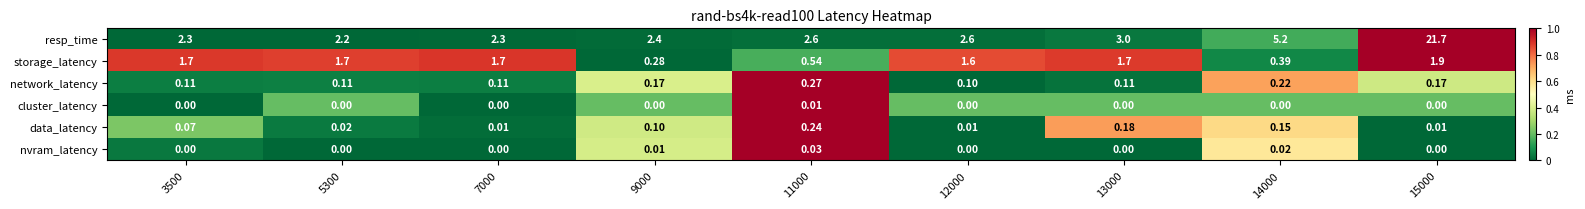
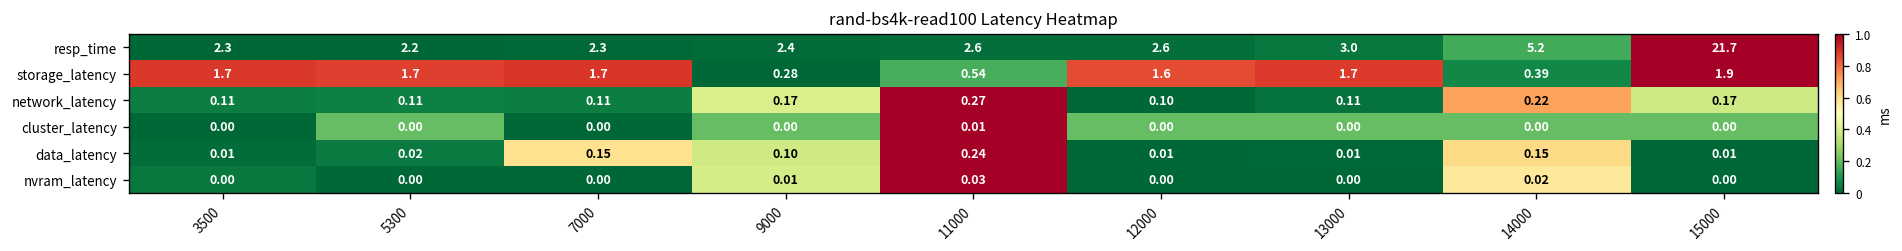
  {
    "resp_time": {
      "3500": 2.3,
      "5300": 2.2,
      "7000": 2.3,
      "9000": 2.4,
      "11000": 2.6,
      "12000": 2.6,
      "13000": 3.0,
      "14000": 5.2,
      "15000": 21.7
    },
    "storage_latency": {
      "3500": 1.7,
      "5300": 1.7,
      "7000": 1.7,
      "9000": 0.28,
      "11000": 0.54,
      "12000": 1.6,
      "13000": 1.7,
      "14000": 0.39,
      "15000": 1.9
    },
    "network_latency": {
      "3500": 0.11,
      "5300": 0.11,
      "7000": 0.11,
      "9000": 0.17,
      "11000": 0.27,
      "12000": 0.10,
      "13000": 0.11,
      "14000": 0.22,
      "15000": 0.17
    },
    "cluster_latency": {
      "3500": 0.00,
      "5300": 0.00,
      "7000": 0.00,
      "9000": 0.00,
      "11000": 0.01,
      "12000": 0.00,
      "13000": 0.00,
      "14000": 0.00,
      "15000": 0.00
    },
    "data_latency": {
-     "3500": 0.07,
+     "3500": 0.01,
      "5300": 0.02,
-     "7000": 0.01,
+     "7000": 0.15,
      "9000": 0.10,
      "11000": 0.24,
      "12000": 0.01,
-     "13000": 0.18,
+     "13000": 0.01,
      "14000": 0.15,
      "15000": 0.01
    },
    "nvram_latency": {
      "3500": 0.00,
      "5300": 0.00,
      "7000": 0.00,
      "9000": 0.01,
      "11000": 0.03,
      "12000": 0.00,
      "13000": 0.00,
      "14000": 0.02,
      "15000": 0.00
    }
  }
